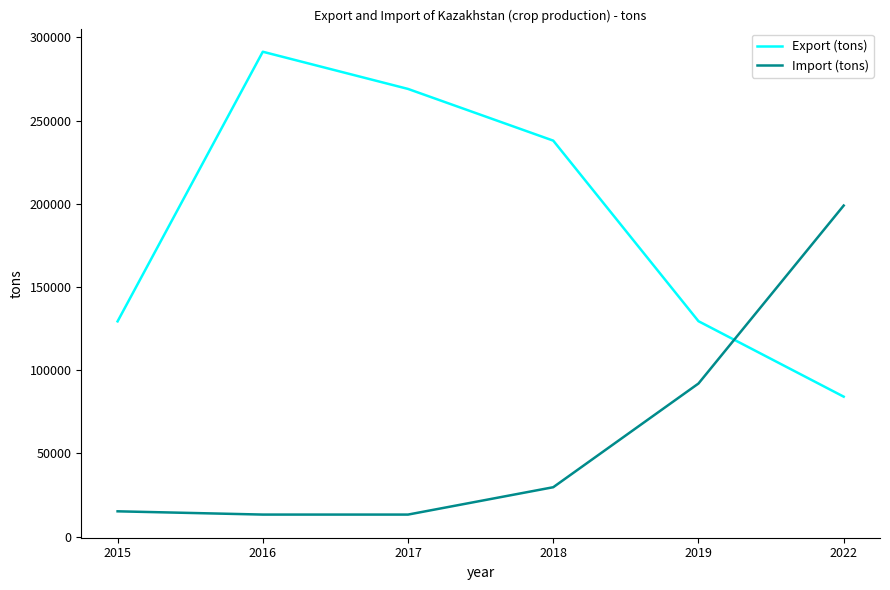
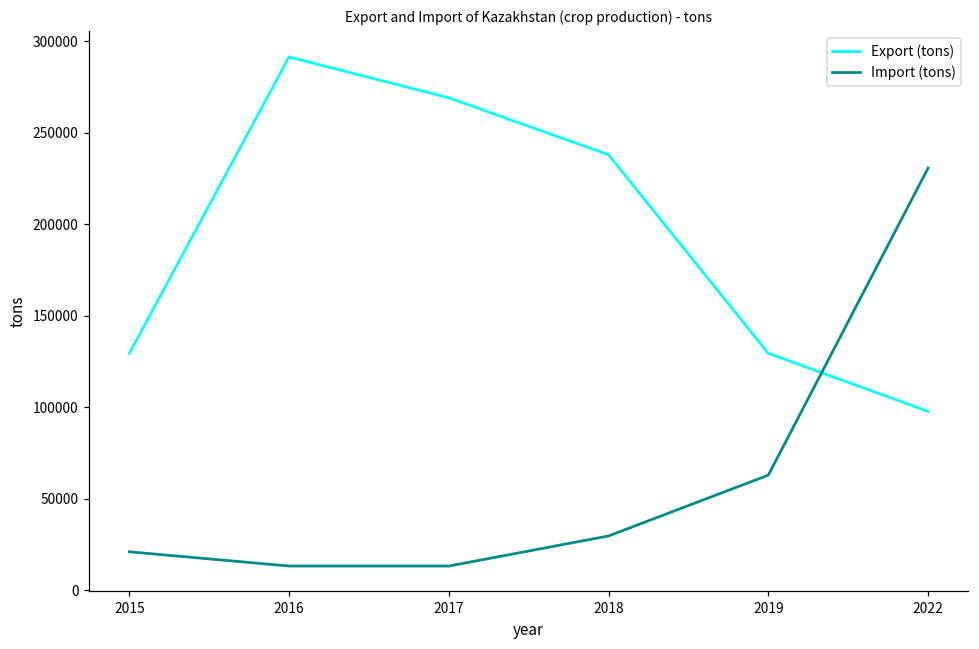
  {
    "Export (tons)": {
      "2015": 129000,
      "2016": 291000,
      "2017": 269000,
      "2018": 238000,
      "2019": 129000,
-     "2022": 84000
+     "2022": 98000
    },
    "Import (tons)": {
-     "2015": 15000,
+     "2015": 21000,
      "2016": 13000,
      "2017": 13000,
      "2018": 30000,
-     "2019": 92000,
-     "2022": 199000
+     "2019": 63000,
+     "2022": 231000
    }
  }
